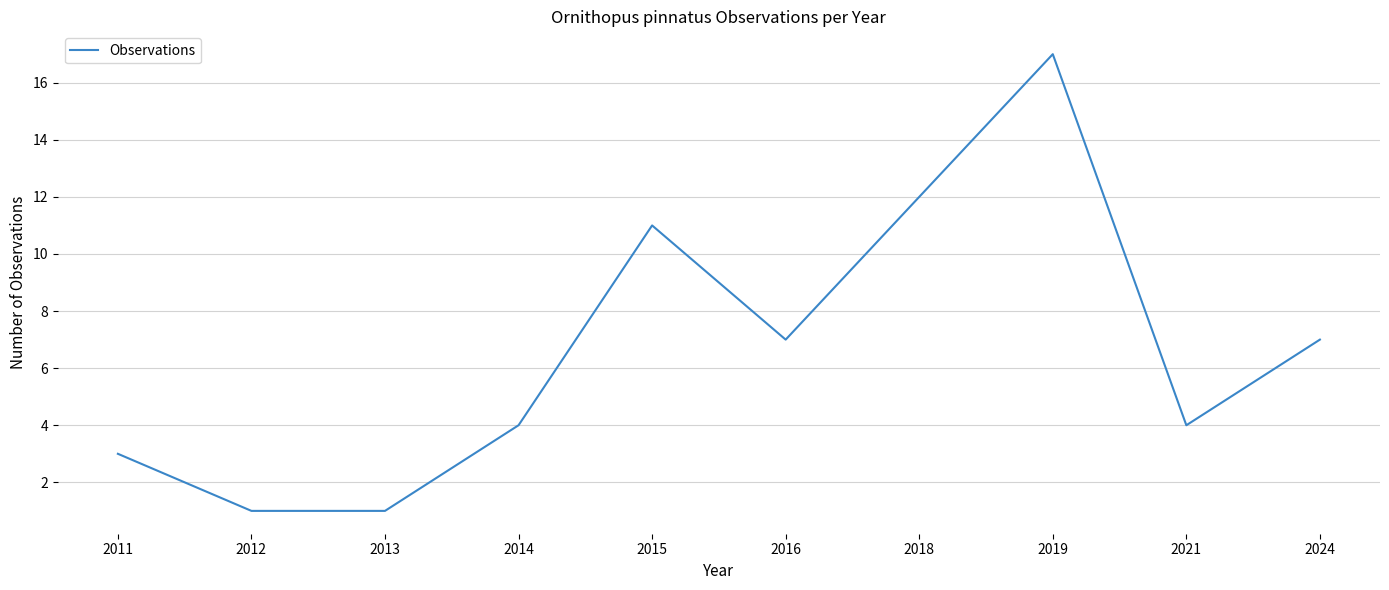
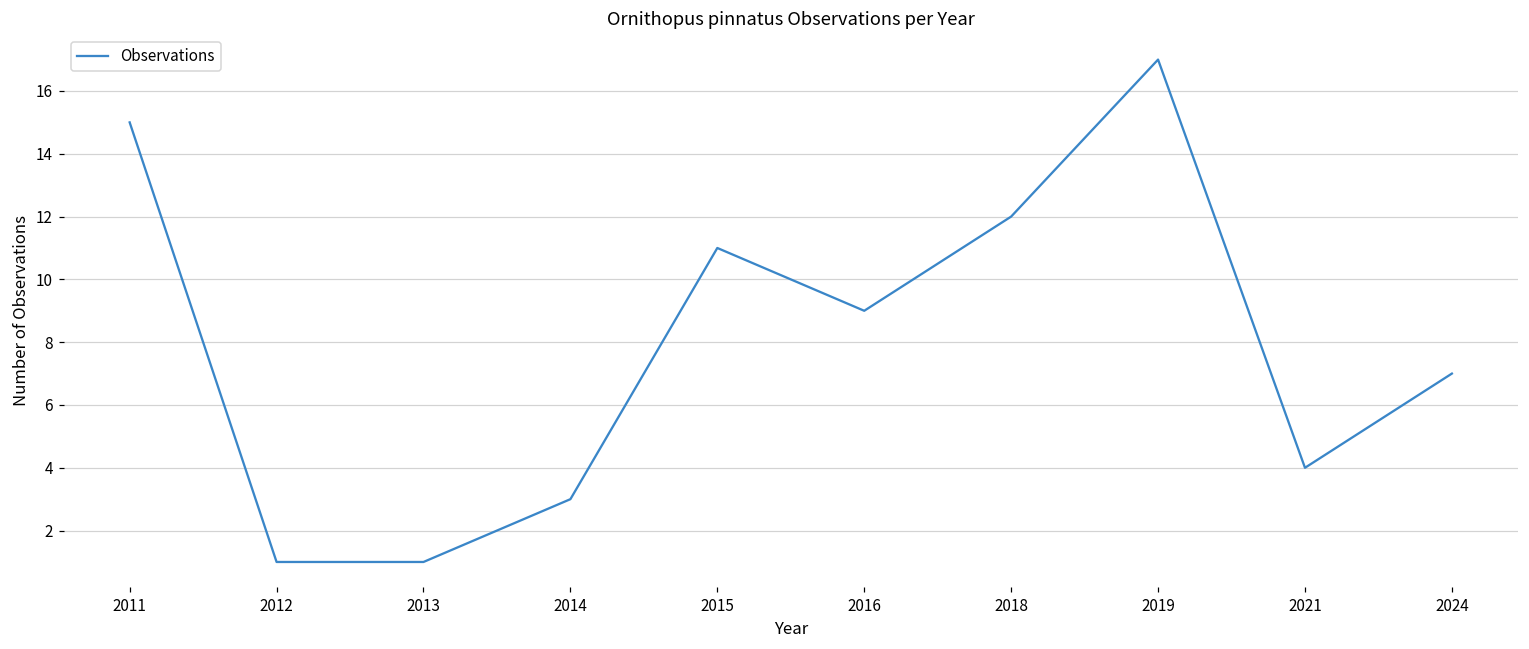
  {
-   "2011": 3,
+   "2011": 15,
    "2012": 1,
    "2013": 1,
-   "2014": 4,
+   "2014": 3,
    "2015": 11,
-   "2016": 7,
+   "2016": 9,
    "2018": 12,
    "2019": 17,
    "2021": 4,
    "2024": 7
  }
